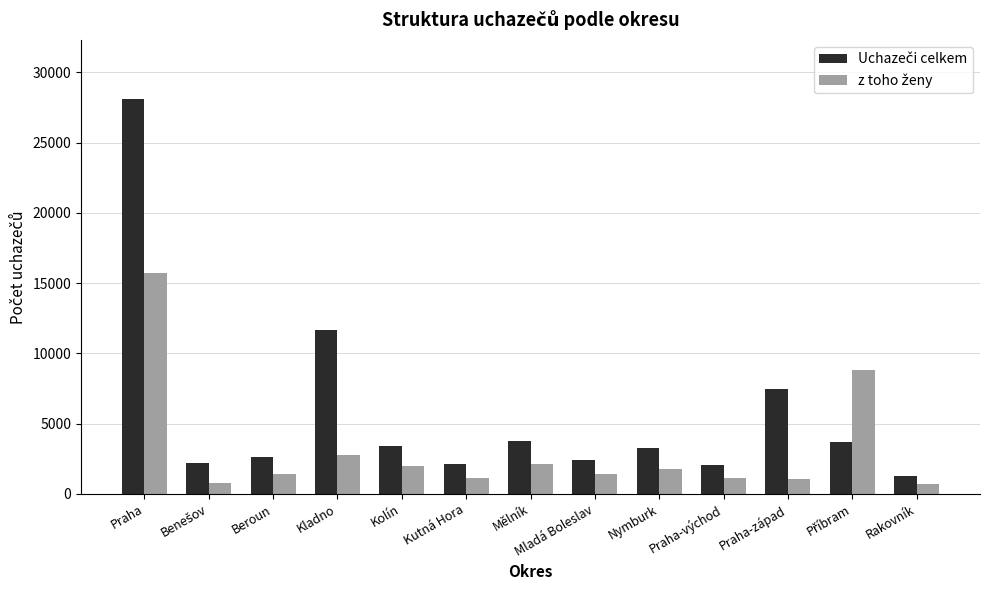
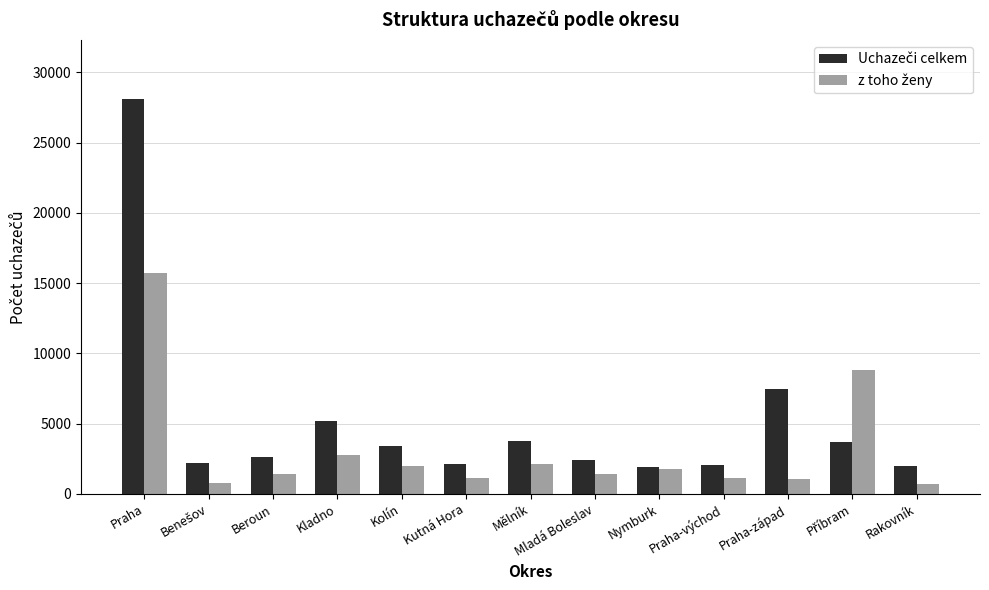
  {
    "Uchazeči celkem": {
      "Praha": 28100,
      "Benešov": 2200,
      "Beroun": 2600,
-     "Kladno": 11700,
+     "Kladno": 5200,
      "Kolín": 3400,
      "Kutná Hora": 2100,
      "Mělník": 3700,
      "Mladá Boleslav": 2400,
-     "Nymburk": 3200,
+     "Nymburk": 1900,
      "Praha-východ": 2000,
      "Praha-západ": 7500,
      "Příbram": 3700,
-     "Rakovník": 1300
+     "Rakovník": 2000
    },
    "z toho ženy": {
      "Praha": 15700,
      "Benešov": 800,
      "Beroun": 1400,
      "Kladno": 2800,
      "Kolín": 2000,
      "Kutná Hora": 1200,
      "Mělník": 2100,
      "Mladá Boleslav": 1400,
      "Nymburk": 1800,
      "Praha-východ": 1100,
      "Praha-západ": 1000,
      "Příbram": 8800,
      "Rakovník": 700
    }
  }
